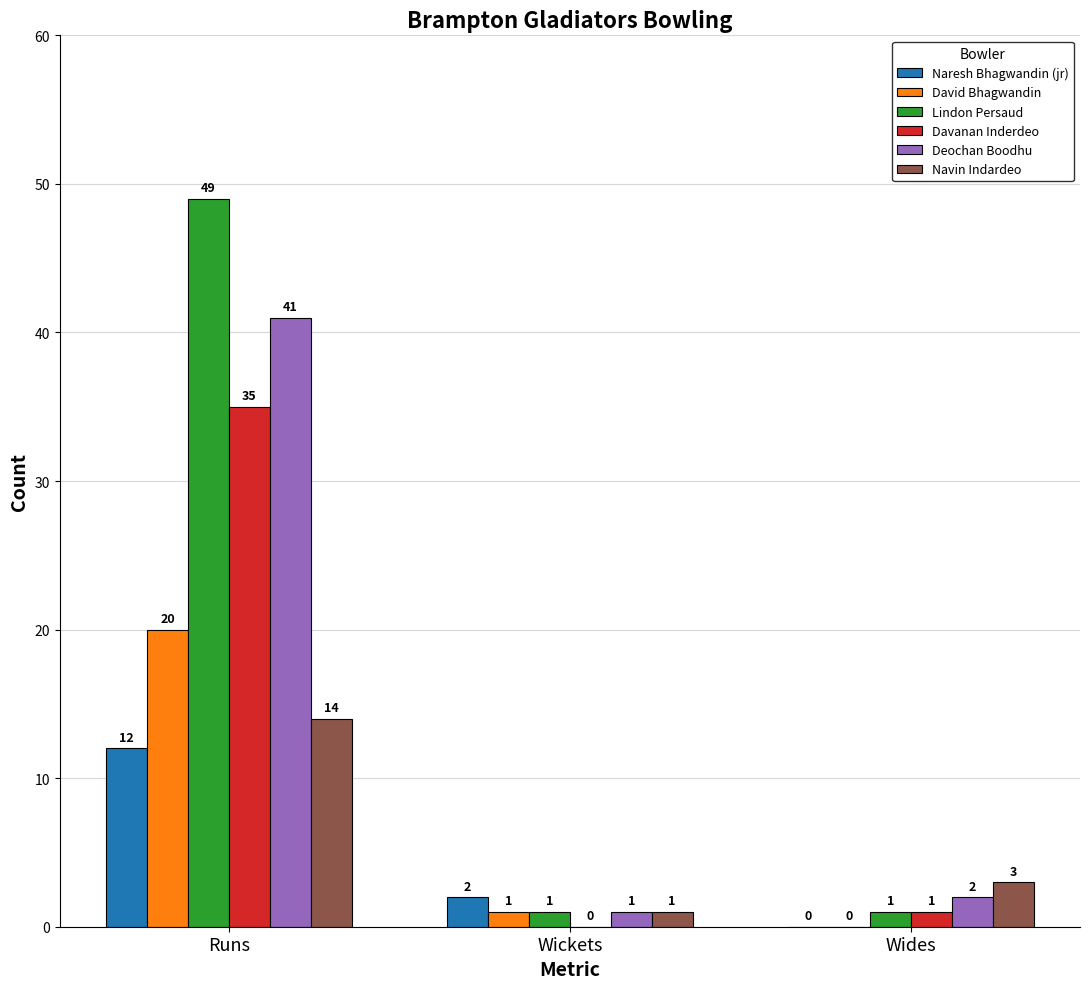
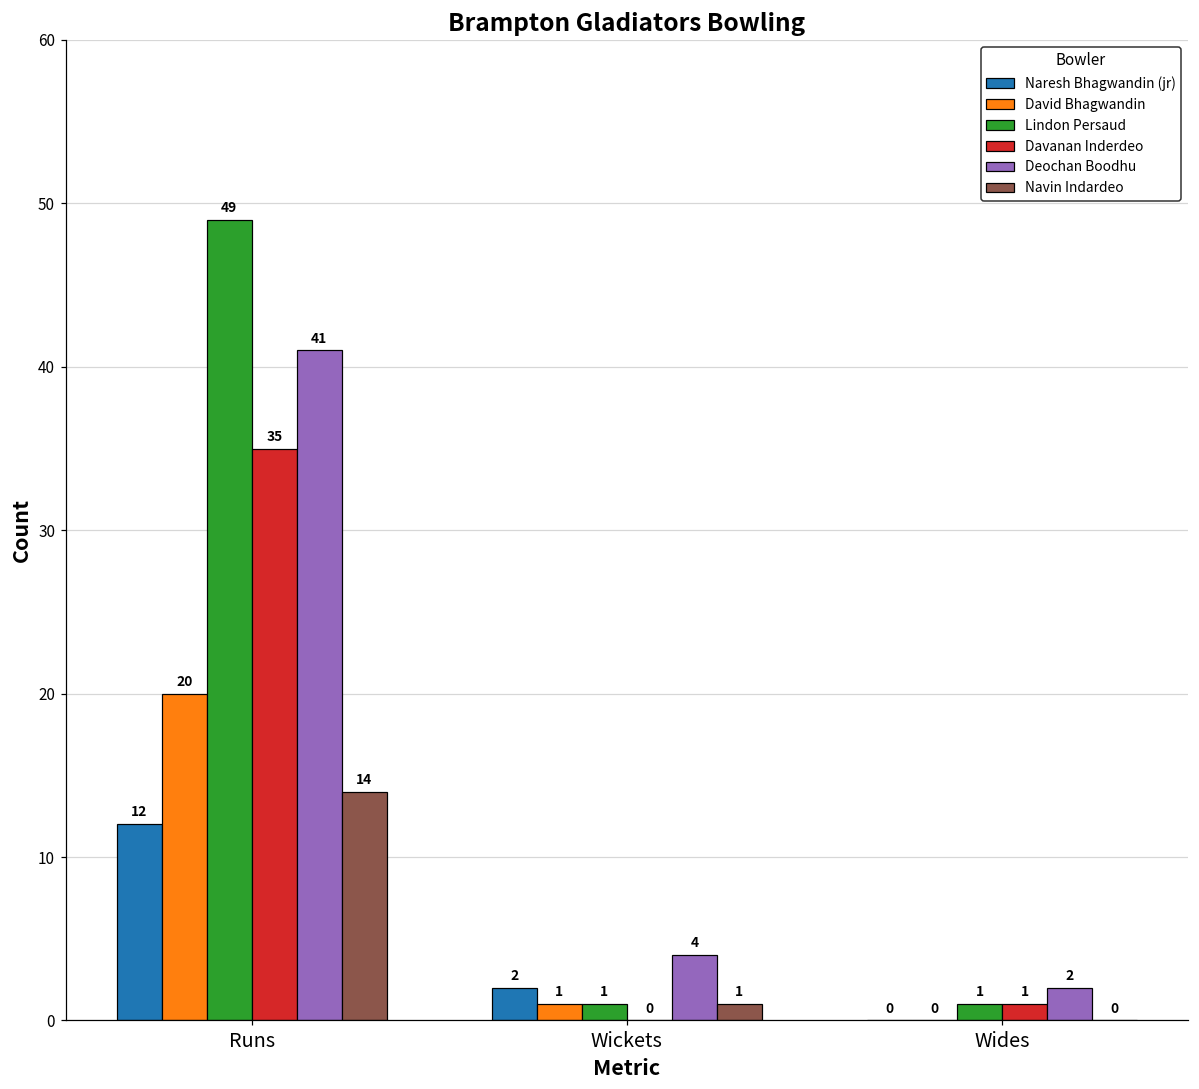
  {
    "Naresh Bhagwandin (jr)": {
      "Runs": 12,
      "Wickets": 2,
      "Wides": 0
    },
    "David Bhagwandin": {
      "Runs": 20,
      "Wickets": 1,
      "Wides": 0
    },
    "Lindon Persaud": {
      "Runs": 49,
      "Wickets": 1,
      "Wides": 1
    },
    "Davanan Inderdeo": {
      "Runs": 35,
      "Wickets": 0,
      "Wides": 1
    },
    "Deochan Boodhu": {
      "Runs": 41,
-     "Wickets": 1,
+     "Wickets": 4,
      "Wides": 2
    },
    "Navin Indardeo": {
      "Runs": 14,
      "Wickets": 1,
-     "Wides": 3
+     "Wides": 0
    }
  }
